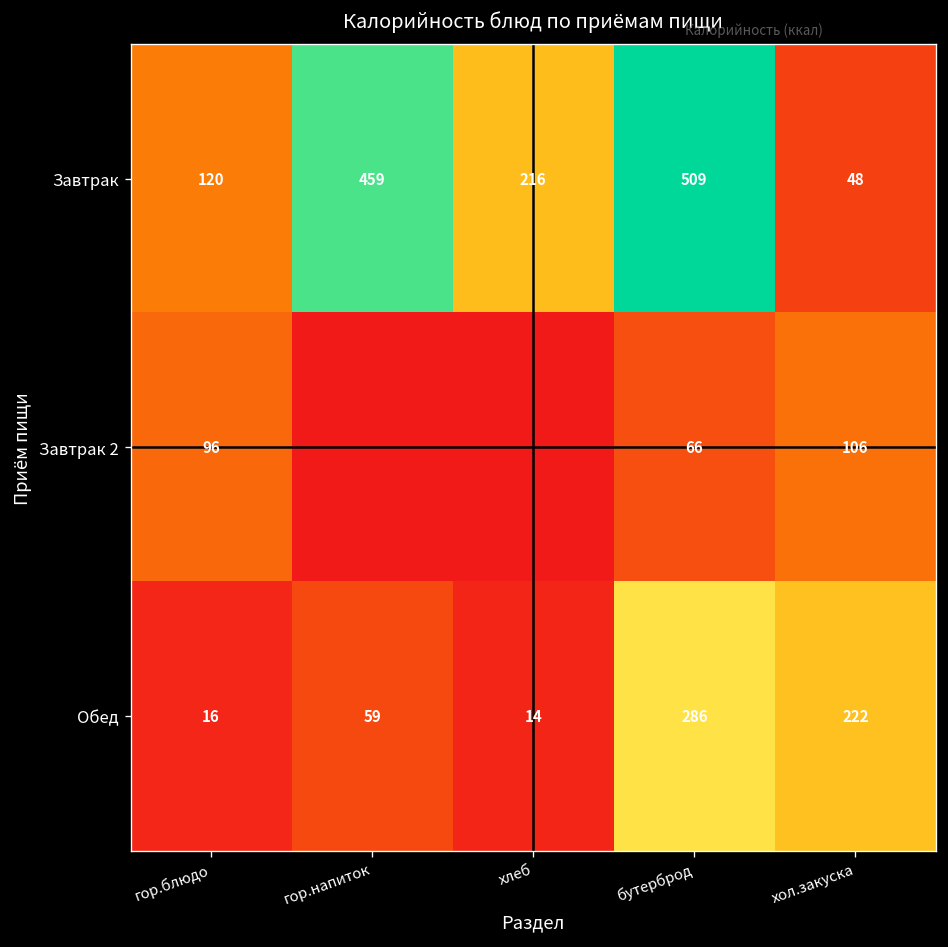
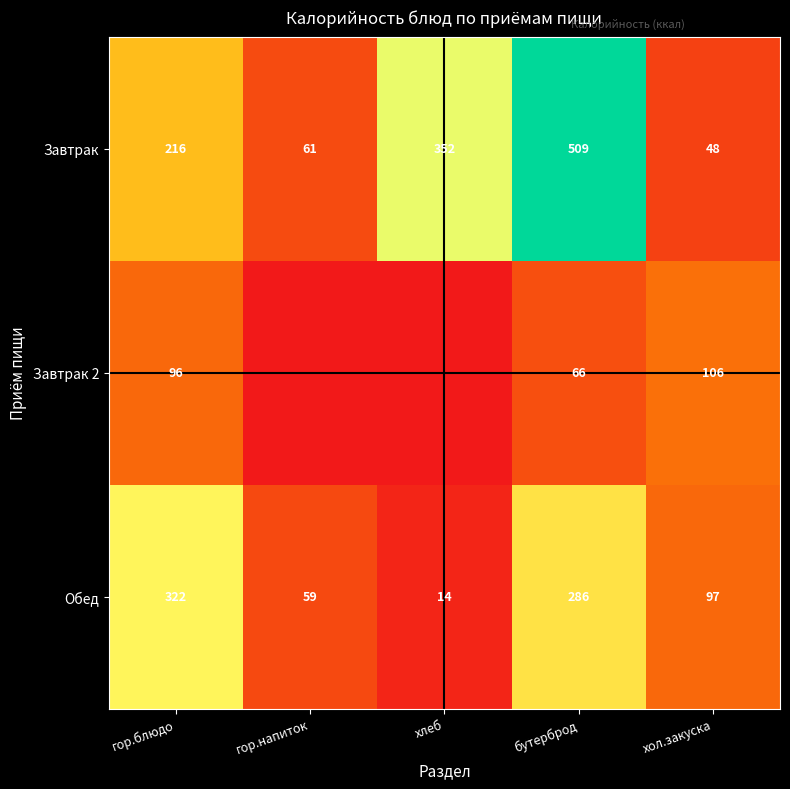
  {
    "Завтрак": {
-     "гор.блюдо": 120,
-     "гор.напиток": 459,
-     "хлеб": 216,
+     "гор.блюдо": 216,
+     "гор.напиток": 61,
+     "хлеб": 352,
      "бутерброд": 509,
      "хол.закуска": 48
    },
    "Завтрак 2": {
      "гор.блюдо": 96,
      "бутерброд": 66,
      "хол.закуска": 106
    },
    "Обед": {
-     "гор.блюдо": 16,
+     "гор.блюдо": 322,
      "гор.напиток": 59,
      "хлеб": 14,
      "бутерброд": 286,
-     "хол.закуска": 222
+     "хол.закуска": 97
    }
  }
